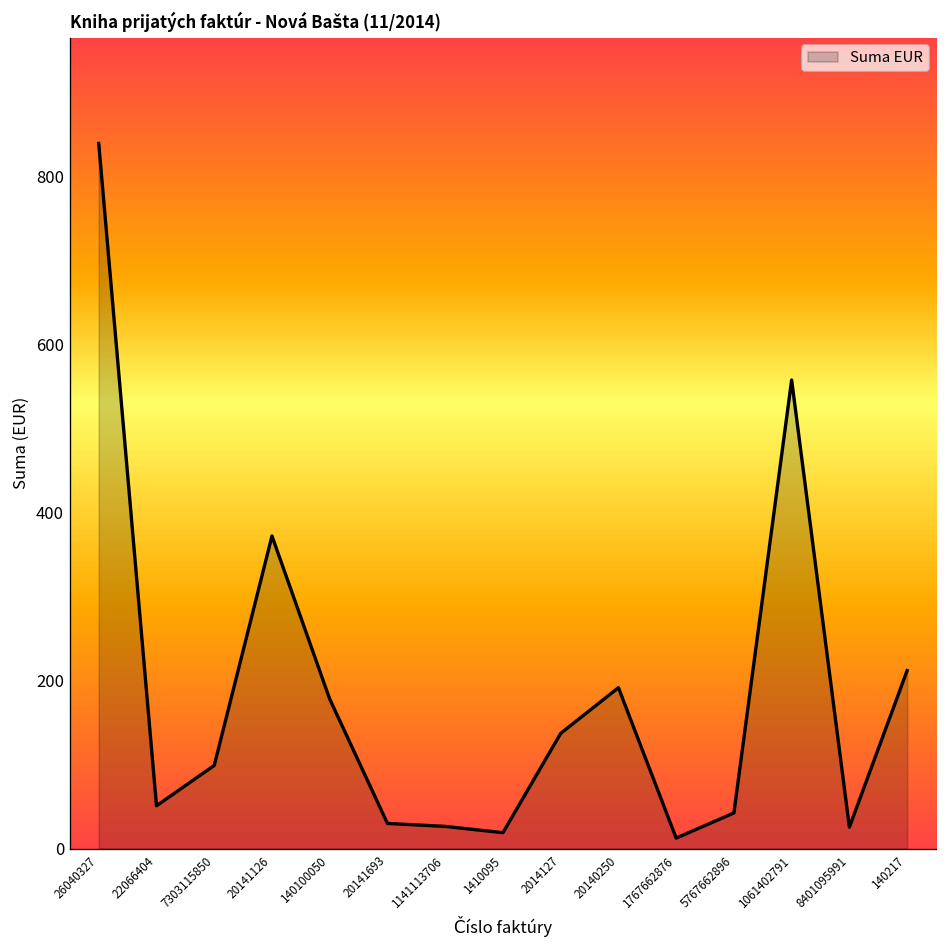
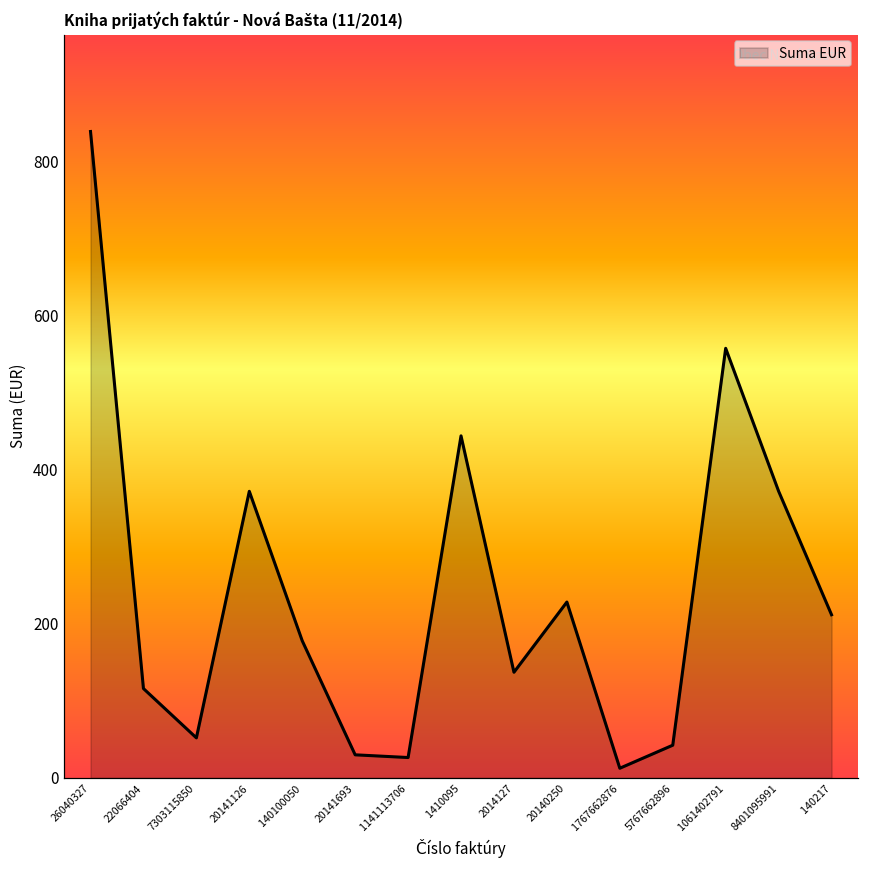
  {
    "26040327": 840,
-   "22066404": 50,
-   "7303115850": 100,
+   "22066404": 120,
+   "7303115850": 50,
    "20141126": 370,
    "140100050": 180,
    "20141693": 30,
    "1141113706": 30,
-   "1410095": 20,
+   "1410095": 440,
    "2014127": 140,
-   "20140250": 190,
+   "20140250": 230,
    "1767662876": 10,
    "5767662896": 40,
    "1061402791": 560,
-   "8401095991": 30,
+   "8401095991": 370,
    "140217": 210
  }
